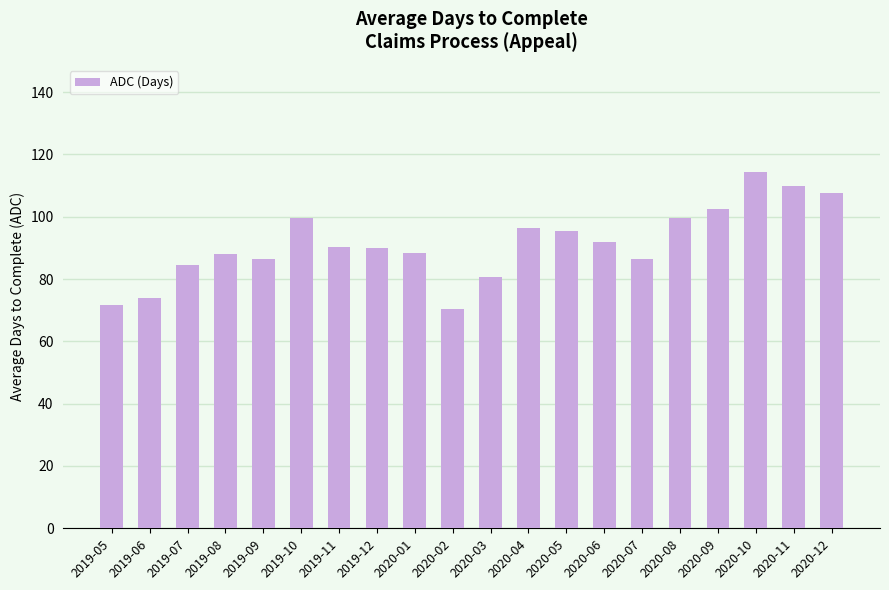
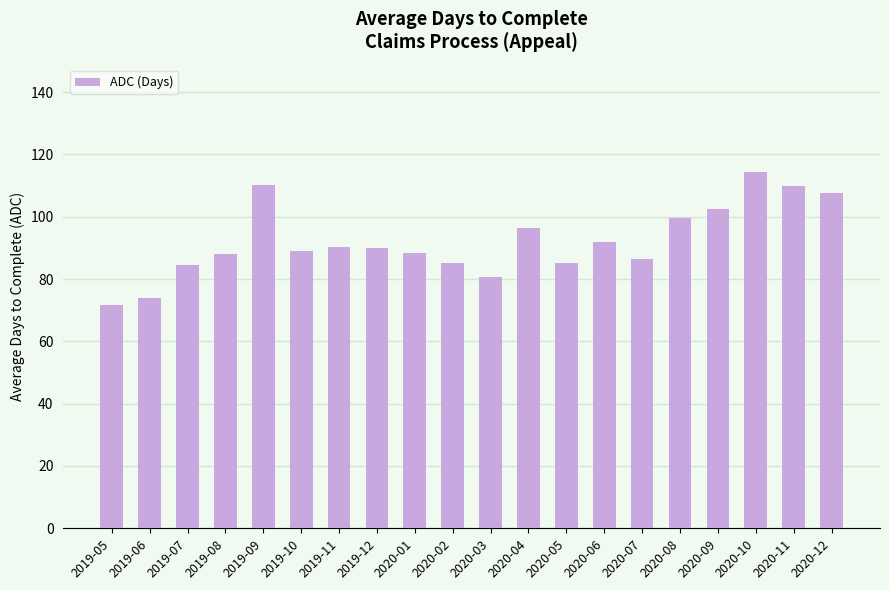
  {
    "2019-05": 72,
    "2019-06": 74,
    "2019-07": 84,
    "2019-08": 88,
-   "2019-09": 86,
-   "2019-10": 100,
+   "2019-09": 110,
+   "2019-10": 89,
    "2019-11": 90,
    "2019-12": 90,
    "2020-01": 88,
-   "2020-02": 70,
+   "2020-02": 85,
    "2020-03": 81,
    "2020-04": 97,
-   "2020-05": 96,
+   "2020-05": 85,
    "2020-06": 92,
    "2020-07": 87,
    "2020-08": 100,
    "2020-09": 102,
    "2020-10": 114,
    "2020-11": 110,
    "2020-12": 107
  }
